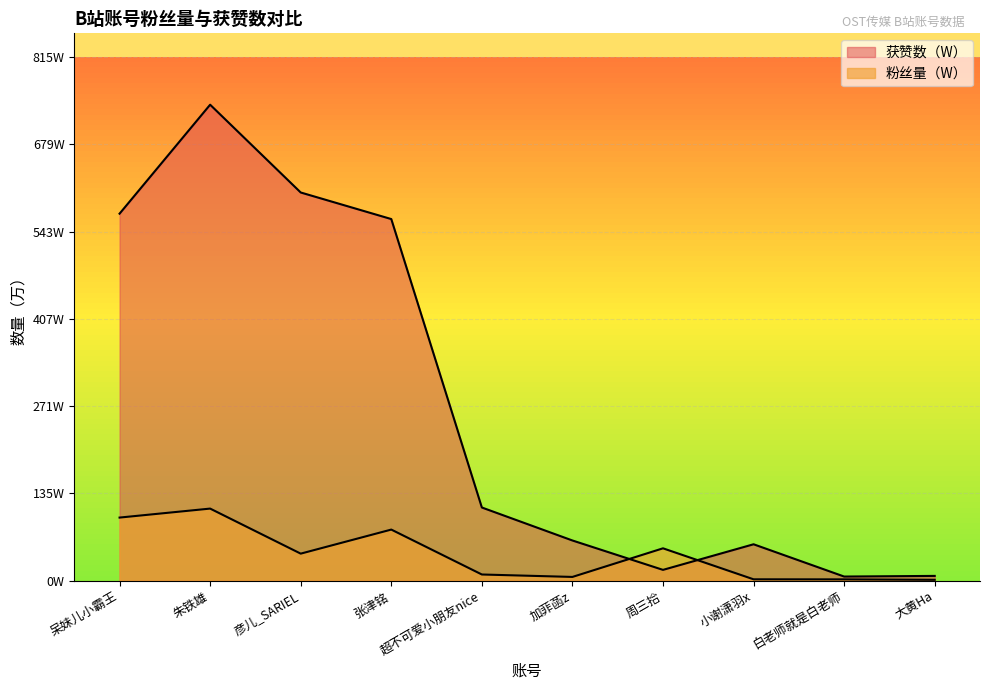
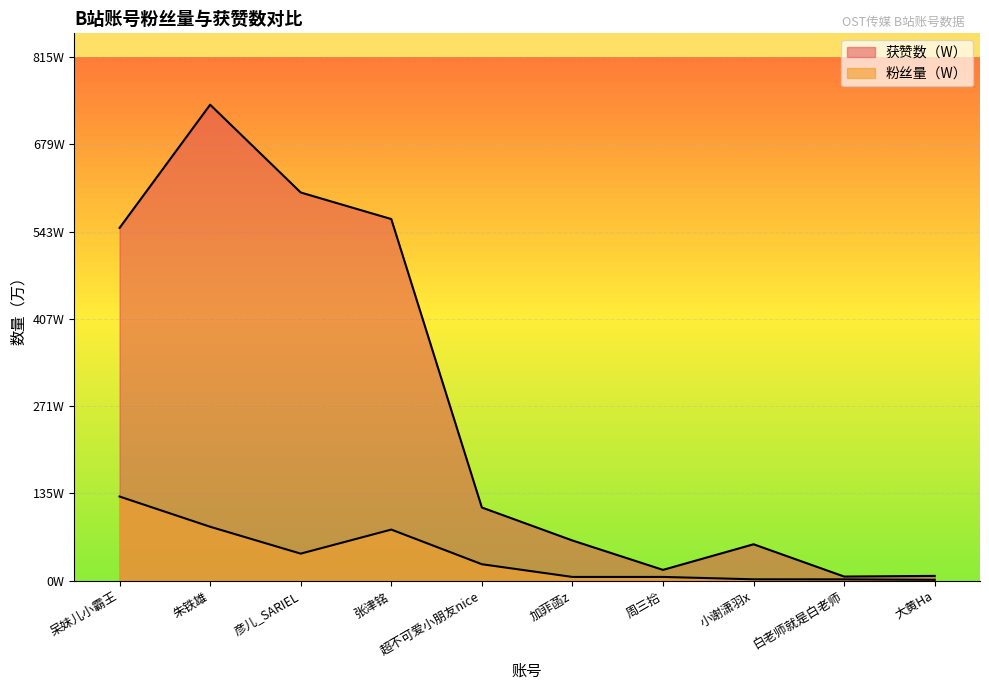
  {
    "获赞数（W）": {
-     "呆妹儿小霸王": "570W",
+     "呆妹儿小霸王": "550W",
      "朱铁雄": "740W",
      "彦儿_SARIEL": "600W",
      "张津铭": "560W",
      "超不可爱小朋友nice": "110W",
      "加菲菡z": "60W",
      "周三拾": "20W",
      "小谢潇羽x": "60W",
      "白老师就是白老师": "10W",
      "大黄Ha": "10W"
    },
    "粉丝量（W）": {
-     "呆妹儿小霸王": "100W",
-     "朱铁雄": "110W",
+     "呆妹儿小霸王": "130W",
+     "朱铁雄": "80W",
      "彦儿_SARIEL": "40W",
      "张津铭": "80W",
-     "超不可爱小朋友nice": "10W",
+     "超不可爱小朋友nice": "30W",
      "加菲菡z": "10W",
-     "周三拾": "50W",
+     "周三拾": "10W",
      "小谢潇羽x": "0W",
      "白老师就是白老师": "0W",
      "大黄Ha": "0W"
    }
  }
